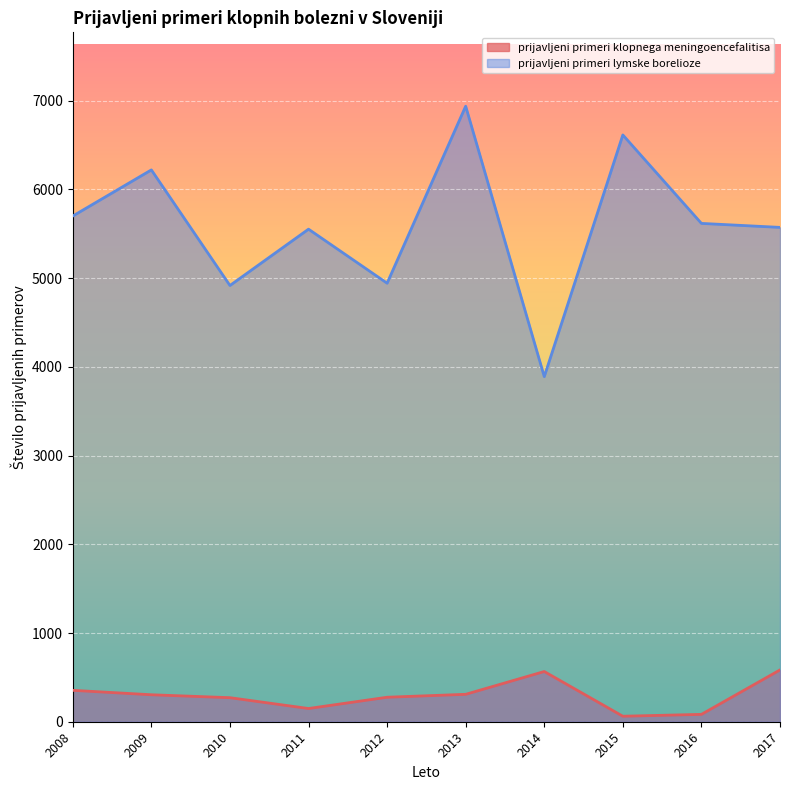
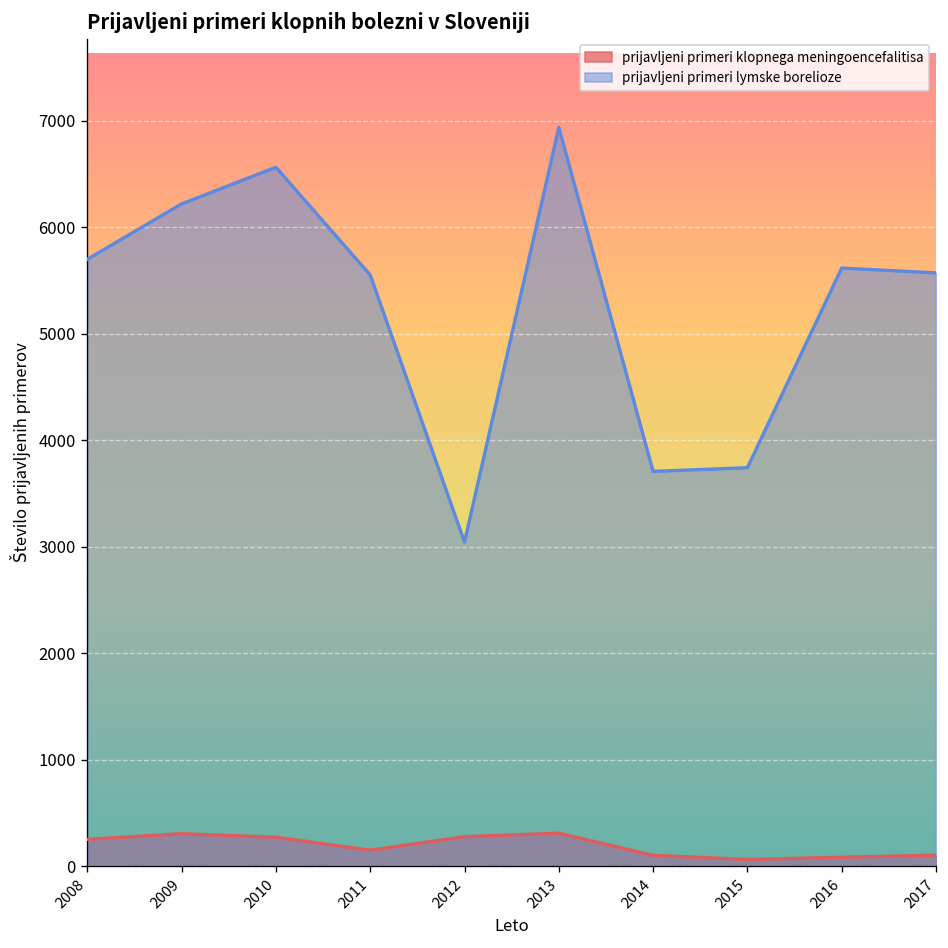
  {
    "prijavljeni primeri klopnega meningoencefalitisa": {
-     "2008": 400,
+     "2008": 300,
      "2009": 300,
      "2010": 300,
      "2011": 100,
      "2012": 300,
      "2013": 300,
-     "2014": 600,
+     "2014": 100,
      "2015": 100,
      "2016": 100,
-     "2017": 600
+     "2017": 100
    },
    "prijavljeni primeri lymske borelioze": {
      "2008": 5700,
      "2009": 6200,
-     "2010": 4900,
+     "2010": 6600,
      "2011": 5600,
-     "2012": 4900,
+     "2012": 3000,
      "2013": 6900,
-     "2014": 3900,
-     "2015": 6600,
+     "2014": 3700,
+     "2015": 3700,
      "2016": 5600,
      "2017": 5600
    }
  }
